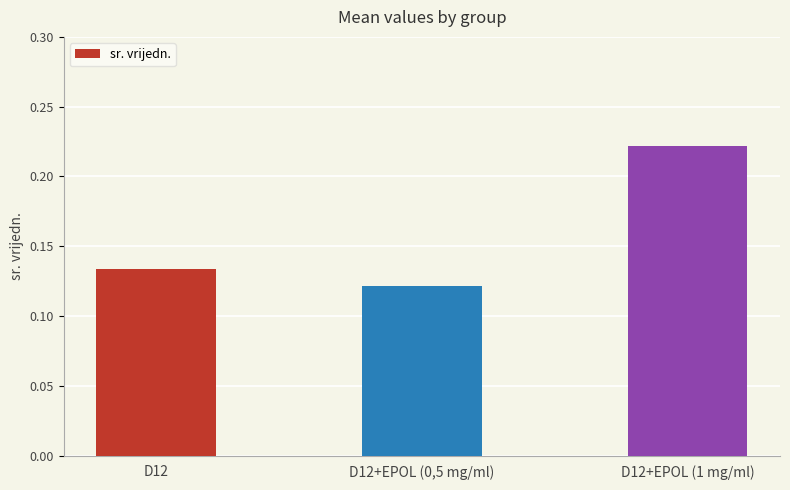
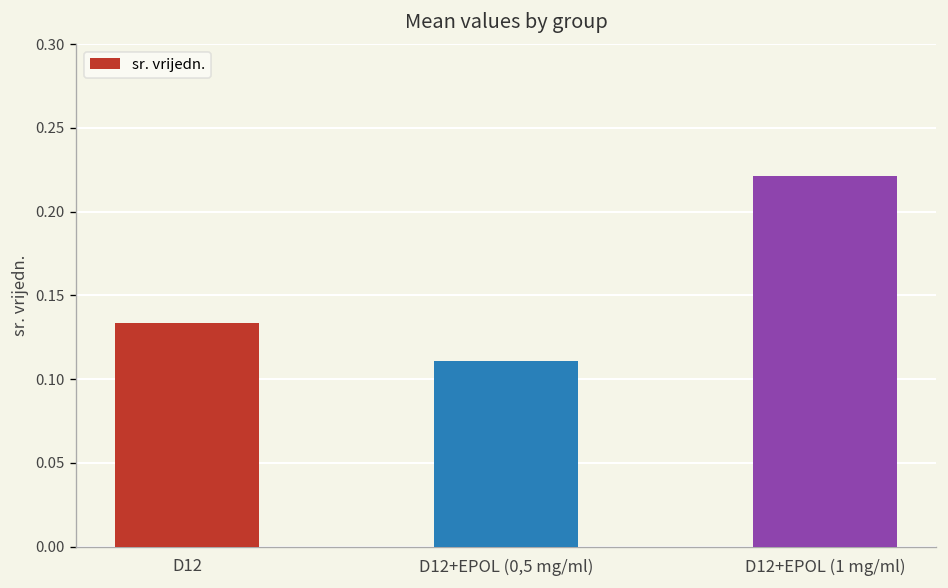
  {
    "D12": 0.134,
-   "D12+EPOL (0,5 mg/ml)": 0.122,
+   "D12+EPOL (0,5 mg/ml)": 0.111,
    "D12+EPOL (1 mg/ml)": 0.222
  }
